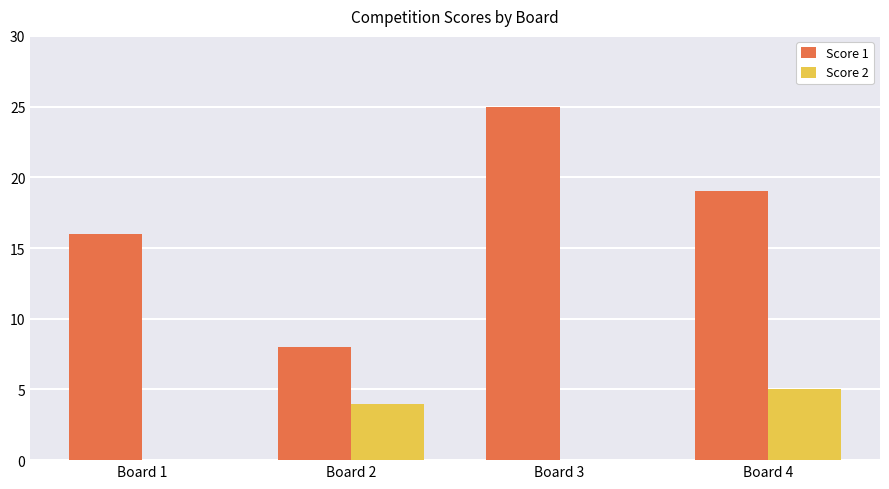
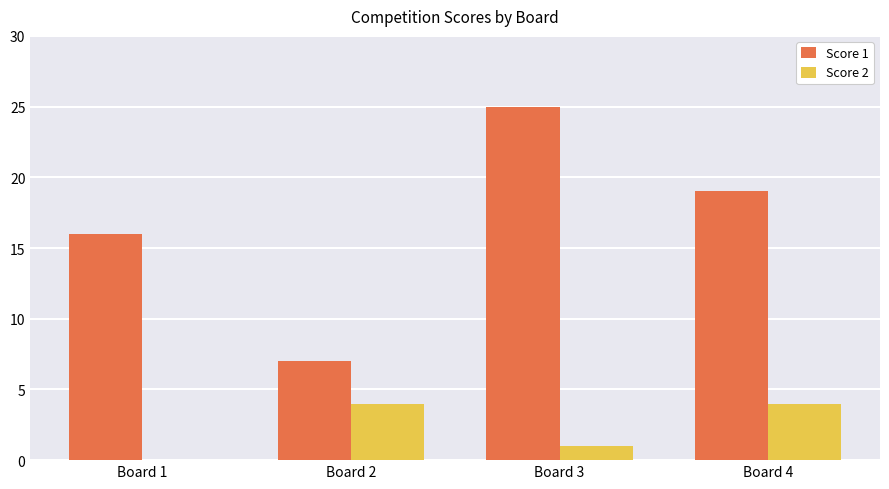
  {
    "Score 1": {
      "Board 1": 16,
-     "Board 2": 8,
+     "Board 2": 7,
      "Board 3": 25,
      "Board 4": 19
    },
    "Score 2": {
      "Board 1": 0,
      "Board 2": 4,
-     "Board 3": 0,
-     "Board 4": 5
+     "Board 3": 1,
+     "Board 4": 4
    }
  }
